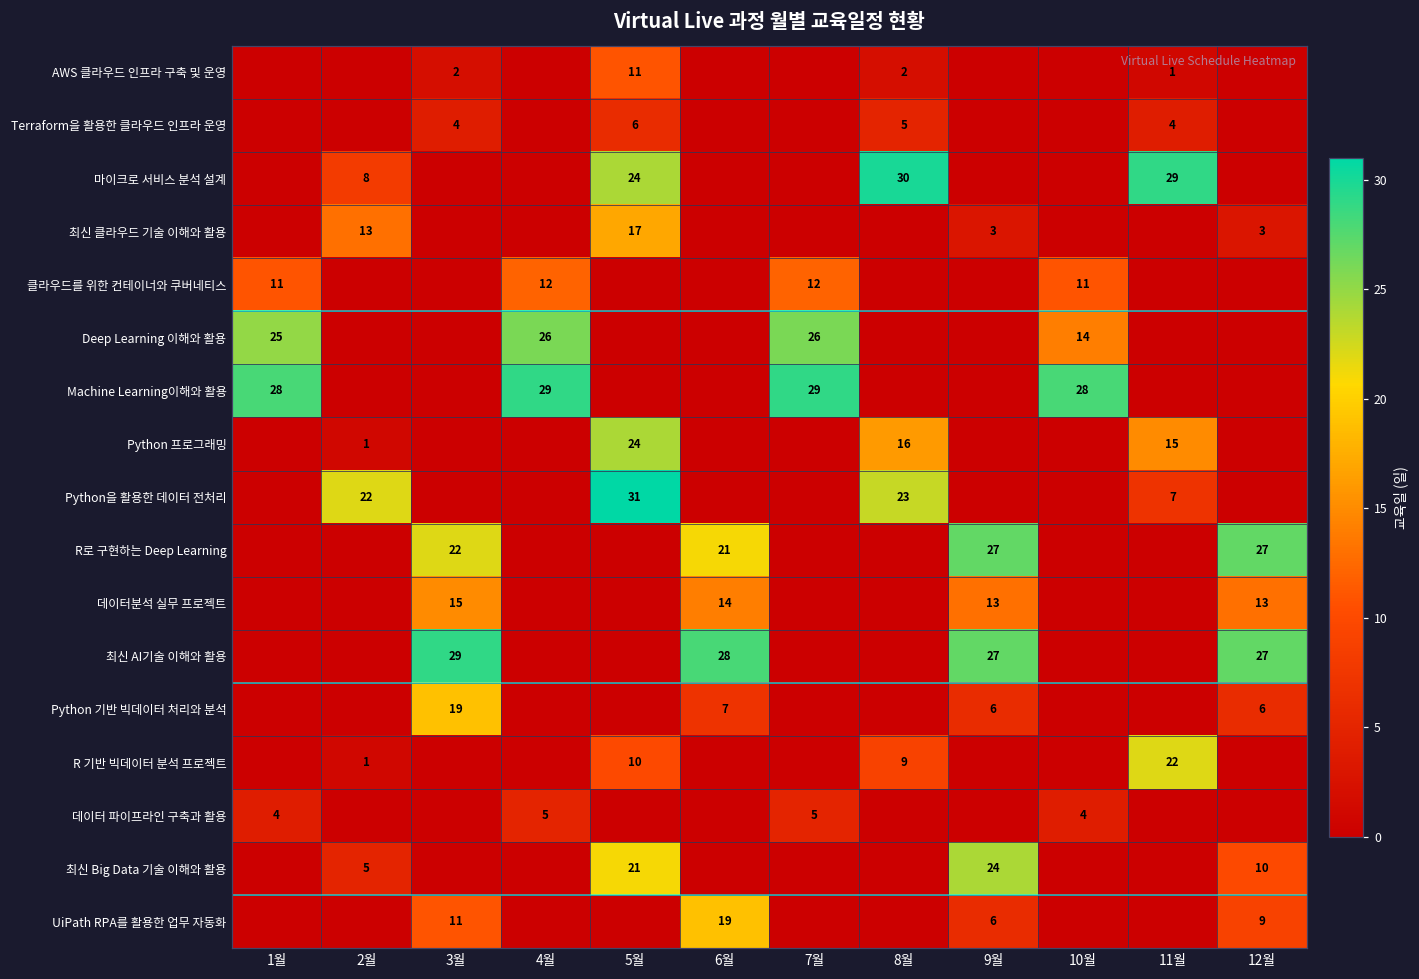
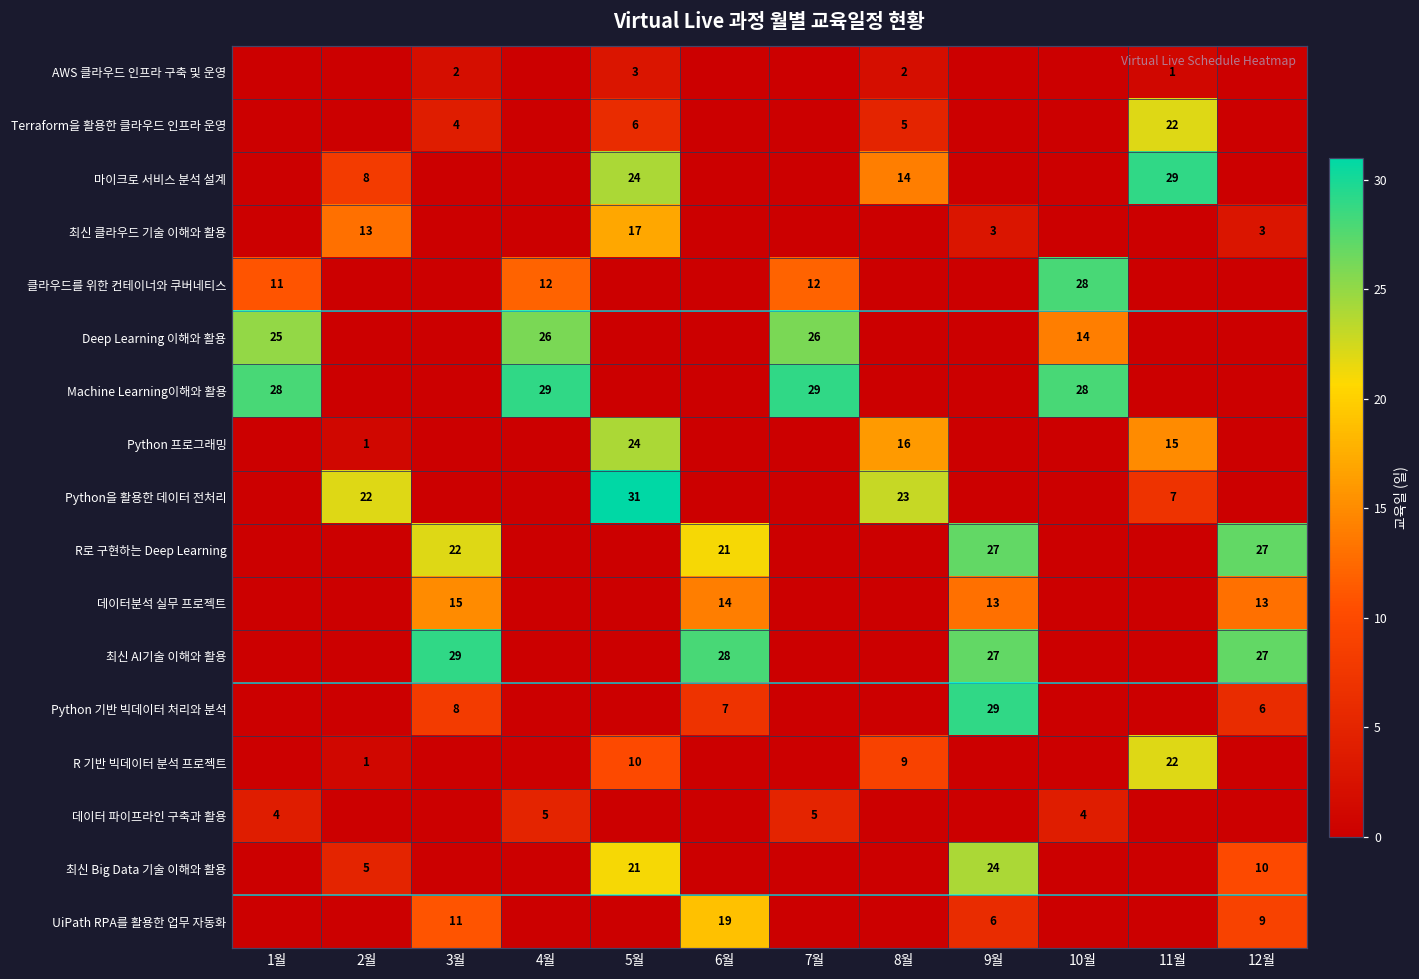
  {
    "AWS 클라우드 인프라 구축 및 운영": {
      "3월": 2,
-     "5월": 11,
+     "5월": 3,
      "8월": 2
    },
    "Terraform을 활용한 클라우드 인프라 운영": {
      "3월": 4,
      "5월": 6,
      "8월": 5,
-     "11월": 4
+     "11월": 22
    },
    "마이크로 서비스 분석 설계": {
      "2월": 8,
      "5월": 24,
-     "8월": 30,
+     "8월": 14,
      "11월": 29
    },
    "최신 클라우드 기술 이해와 활용": {
      "2월": 13,
      "5월": 17,
      "9월": 3,
      "12월": 3
    },
    "클라우드를 위한 컨테이너와 쿠버네티스": {
      "1월": 11,
      "4월": 12,
      "7월": 12,
-     "10월": 11
+     "10월": 28
    },
    "Deep Learning 이해와 활용": {
      "1월": 25,
      "4월": 26,
      "7월": 26,
      "10월": 14
    },
    "Machine Learning이해와 활용": {
      "1월": 28,
      "4월": 29,
      "7월": 29,
      "10월": 28
    },
    "Python 프로그래밍": {
      "2월": 1,
      "5월": 24,
      "8월": 16,
      "11월": 15
    },
    "Python을 활용한 데이터 전처리": {
      "2월": 22,
      "5월": 31,
      "8월": 23,
      "11월": 7
    },
    "R로 구현하는 Deep Learning": {
      "3월": 22,
      "6월": 21,
      "9월": 27,
      "12월": 27
    },
    "데이터분석 실무 프로젝트": {
      "3월": 15,
      "6월": 14,
      "9월": 13,
      "12월": 13
    },
    "최신 AI기술 이해와 활용": {
      "3월": 29,
      "6월": 28,
      "9월": 27,
      "12월": 27
    },
    "Python 기반 빅데이터 처리와 분석": {
-     "3월": 19,
+     "3월": 8,
      "6월": 7,
-     "9월": 6,
+     "9월": 29,
      "12월": 6
    },
    "R 기반 빅데이터 분석 프로젝트": {
      "2월": 1,
      "5월": 10,
      "8월": 9,
      "11월": 22
    },
    "데이터 파이프라인 구축과 활용": {
      "1월": 4,
      "4월": 5,
      "7월": 5,
      "10월": 4
    },
    "최신 Big Data 기술 이해와 활용": {
      "2월": 5,
      "5월": 21,
      "9월": 24,
      "12월": 10
    },
    "UiPath RPA를 활용한 업무 자동화": {
      "3월": 11,
      "6월": 19,
      "9월": 6,
      "12월": 9
    }
  }
